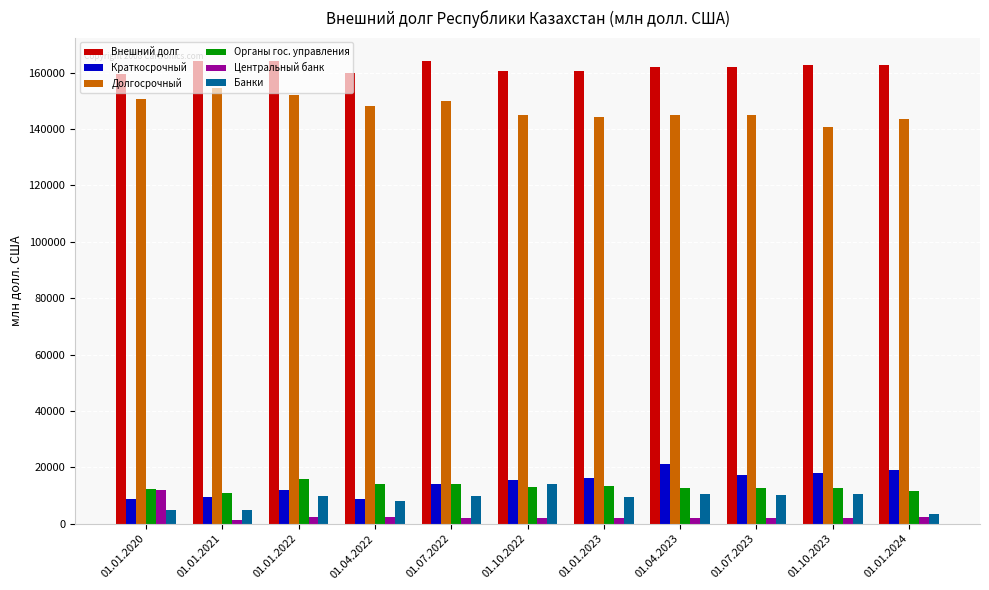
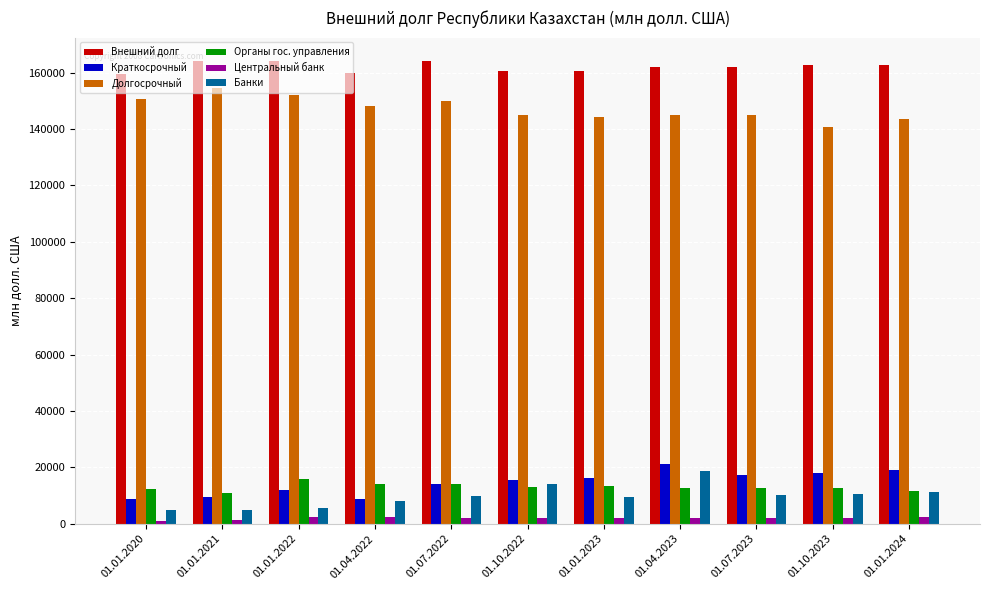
  {
    "Внешний долг": {
      "01.07.2022": 164000,
      "01.10.2022": 161000,
      "01.01.2023": 161000,
      "01.04.2023": 162000,
      "01.07.2023": 162000,
      "01.10.2023": 163000,
      "01.01.2024": 163000
    },
    "Краткосрочный": {
      "01.01.2020": 9000,
      "01.01.2021": 9000,
      "01.01.2022": 12000,
      "01.04.2022": 9000,
      "01.07.2022": 14000,
      "01.10.2022": 16000,
      "01.01.2023": 16000,
      "01.04.2023": 21000,
      "01.07.2023": 17000,
      "01.10.2023": 18000,
      "01.01.2024": 19000
    },
    "Долгосрочный": {
      "01.01.2020": 151000,
      "01.01.2022": 152000,
      "01.04.2022": 148000,
      "01.07.2022": 150000,
      "01.10.2022": 145000,
      "01.01.2023": 144000,
      "01.04.2023": 145000,
      "01.07.2023": 145000,
      "01.10.2023": 141000,
      "01.01.2024": 143000
    },
    "Органы гос. управления": {
      "01.01.2020": 12000,
      "01.01.2021": 11000,
      "01.01.2022": 16000,
      "01.04.2022": 14000,
      "01.07.2022": 14000,
      "01.10.2022": 13000,
      "01.01.2023": 13000,
      "01.04.2023": 13000,
      "01.07.2023": 13000,
      "01.10.2023": 13000,
      "01.01.2024": 12000
    },
    "Центральный банк": {
-     "01.01.2020": 12000,
+     "01.01.2020": 1000,
      "01.01.2021": 1000,
      "01.01.2022": 3000,
      "01.04.2022": 3000,
      "01.07.2022": 2000,
      "01.10.2022": 2000,
      "01.01.2023": 2000,
      "01.04.2023": 2000,
      "01.07.2023": 2000,
      "01.10.2023": 2000,
      "01.01.2024": 2000
    },
    "Банки": {
      "01.01.2020": 5000,
      "01.01.2021": 5000,
-     "01.01.2022": 10000,
+     "01.01.2022": 5000,
      "01.04.2022": 8000,
      "01.07.2022": 10000,
      "01.10.2022": 14000,
      "01.01.2023": 10000,
-     "01.04.2023": 11000,
+     "01.04.2023": 19000,
      "01.07.2023": 10000,
      "01.10.2023": 11000,
-     "01.01.2024": 3000
+     "01.01.2024": 11000
    }
  }
